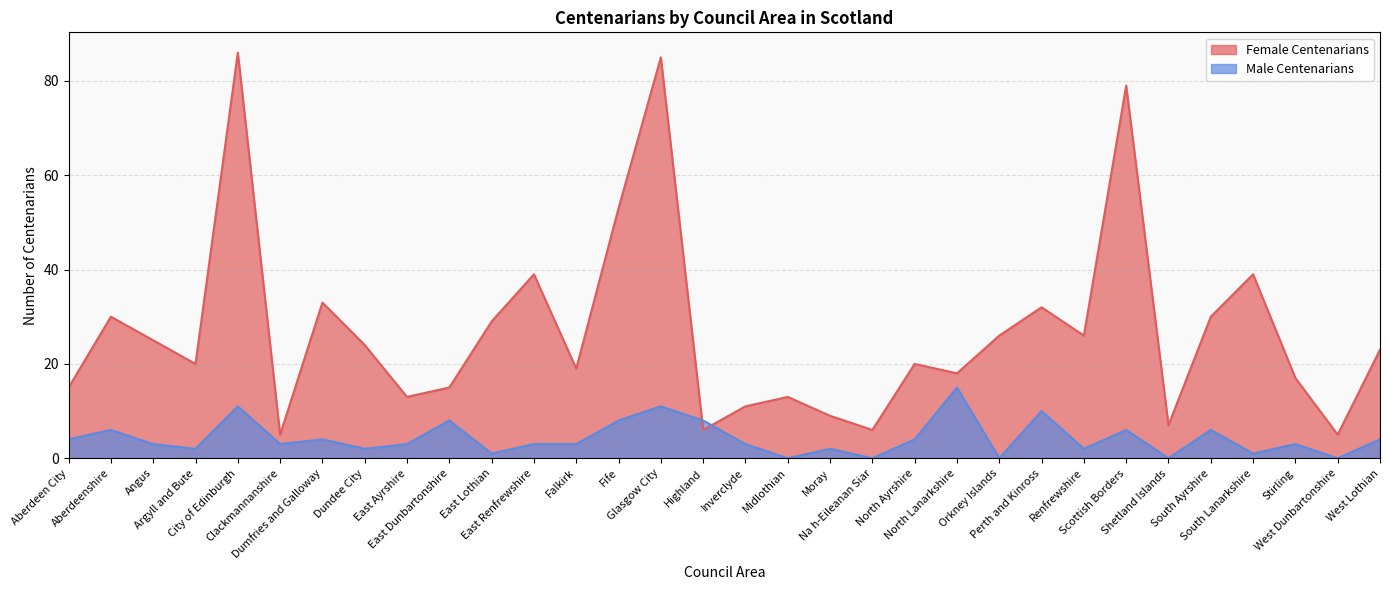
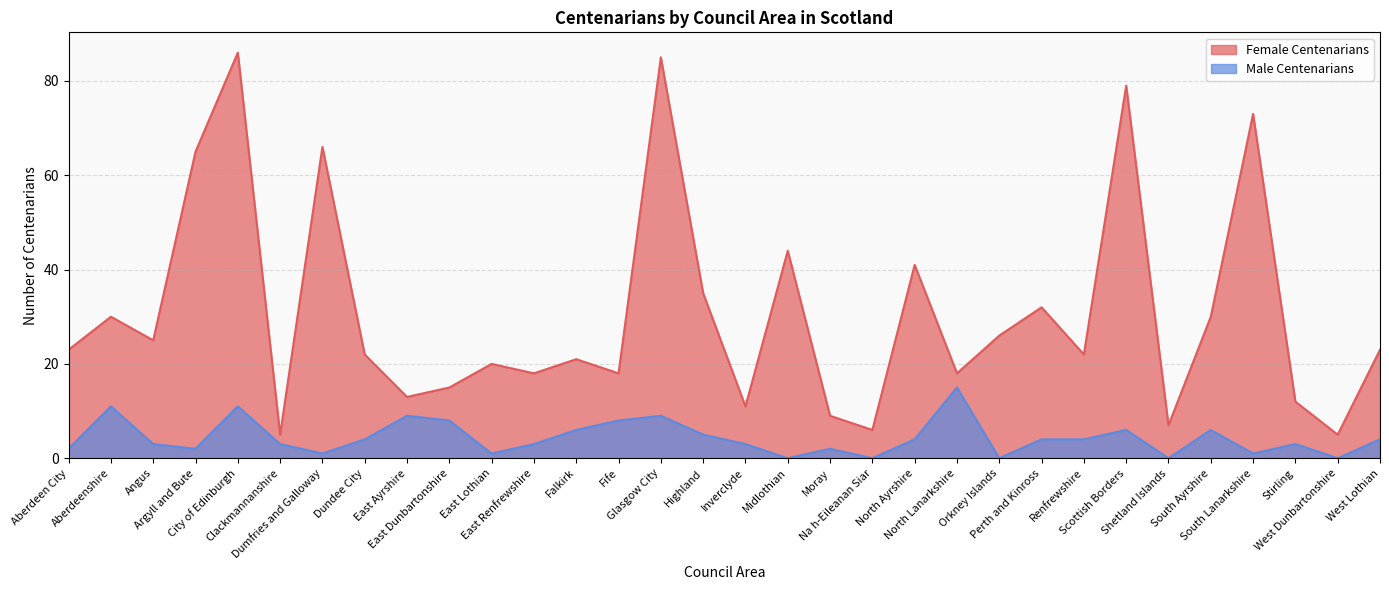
  {
    "Female Centenarians": {
-     "Aberdeen City": 15,
+     "Aberdeen City": 23,
      "Aberdeenshire": 30,
      "Angus": 25,
-     "Argyll and Bute": 20,
+     "Argyll and Bute": 65,
      "City of Edinburgh": 86,
      "Clackmannanshire": 5,
-     "Dumfries and Galloway": 33,
-     "Dundee City": 24,
+     "Dumfries and Galloway": 66,
+     "Dundee City": 22,
      "East Ayrshire": 13,
      "East Dunbartonshire": 15,
-     "East Lothian": 29,
-     "East Renfrewshire": 39,
-     "Falkirk": 19,
-     "Fife": 53,
+     "East Lothian": 20,
+     "East Renfrewshire": 18,
+     "Falkirk": 21,
+     "Fife": 18,
      "Glasgow City": 85,
-     "Highland": 6,
+     "Highland": 35,
      "Inverclyde": 11,
-     "Midlothian": 13,
+     "Midlothian": 44,
      "Moray": 9,
      "Na h-Eileanan Siar": 6,
-     "North Ayrshire": 20,
+     "North Ayrshire": 41,
      "North Lanarkshire": 18,
      "Orkney Islands": 26,
      "Perth and Kinross": 32,
-     "Renfrewshire": 26,
+     "Renfrewshire": 22,
      "Scottish Borders": 79,
      "Shetland Islands": 7,
      "South Ayrshire": 30,
-     "South Lanarkshire": 39,
-     "Stirling": 17,
+     "South Lanarkshire": 73,
+     "Stirling": 12,
      "West Dunbartonshire": 5,
      "West Lothian": 23
    },
    "Male Centenarians": {
-     "Aberdeen City": 4,
-     "Aberdeenshire": 6,
+     "Aberdeen City": 2,
+     "Aberdeenshire": 11,
      "Angus": 3,
      "Argyll and Bute": 2,
      "City of Edinburgh": 11,
      "Clackmannanshire": 3,
-     "Dumfries and Galloway": 4,
-     "Dundee City": 2,
-     "East Ayrshire": 3,
+     "Dumfries and Galloway": 1,
+     "Dundee City": 4,
+     "East Ayrshire": 9,
      "East Dunbartonshire": 8,
      "East Lothian": 1,
      "East Renfrewshire": 3,
-     "Falkirk": 3,
+     "Falkirk": 6,
      "Fife": 8,
-     "Glasgow City": 11,
-     "Highland": 8,
+     "Glasgow City": 9,
+     "Highland": 5,
      "Inverclyde": 3,
      "Midlothian": 0,
      "Moray": 2,
      "Na h-Eileanan Siar": 0,
      "North Ayrshire": 4,
      "North Lanarkshire": 15,
      "Orkney Islands": 0,
-     "Perth and Kinross": 10,
-     "Renfrewshire": 2,
+     "Perth and Kinross": 4,
+     "Renfrewshire": 4,
      "Scottish Borders": 6,
      "Shetland Islands": 0,
      "South Ayrshire": 6,
      "South Lanarkshire": 1,
      "Stirling": 3,
      "West Dunbartonshire": 0,
      "West Lothian": 4
    }
  }
